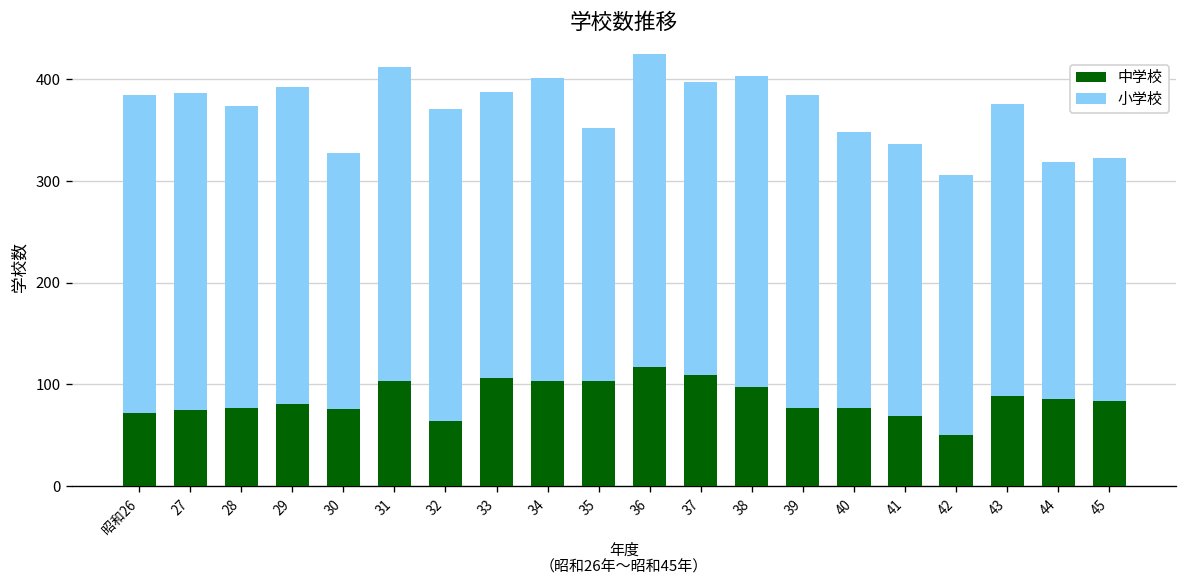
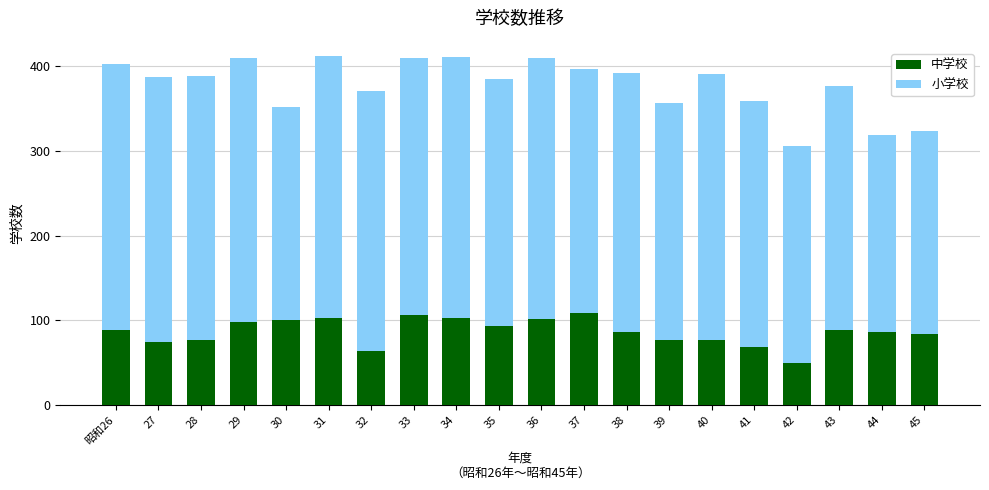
  {
    "中学校": {
-     "昭和26": 70,
+     "昭和26": 90,
      "27": 80,
      "28": 80,
-     "29": 80,
-     "30": 80,
+     "29": 100,
+     "30": 100,
      "31": 100,
      "32": 60,
      "33": 110,
      "34": 100,
-     "35": 100,
-     "36": 120,
+     "35": 90,
+     "36": 100,
      "37": 110,
-     "38": 100,
+     "38": 90,
      "39": 80,
      "40": 80,
      "41": 70,
      "42": 50,
      "43": 90,
      "44": 90,
      "45": 80
    },
    "小学校": {
      "昭和26": 310,
      "27": 310,
-     "28": 300,
+     "28": 310,
      "29": 310,
      "30": 250,
      "31": 310,
      "32": 310,
-     "33": 280,
-     "34": 300,
-     "35": 250,
+     "33": 300,
+     "34": 310,
+     "35": 290,
      "36": 310,
      "37": 290,
      "38": 310,
-     "39": 310,
-     "40": 270,
-     "41": 270,
+     "39": 280,
+     "40": 310,
+     "41": 290,
      "42": 260,
      "43": 290,
      "44": 230,
      "45": 240
    }
  }
